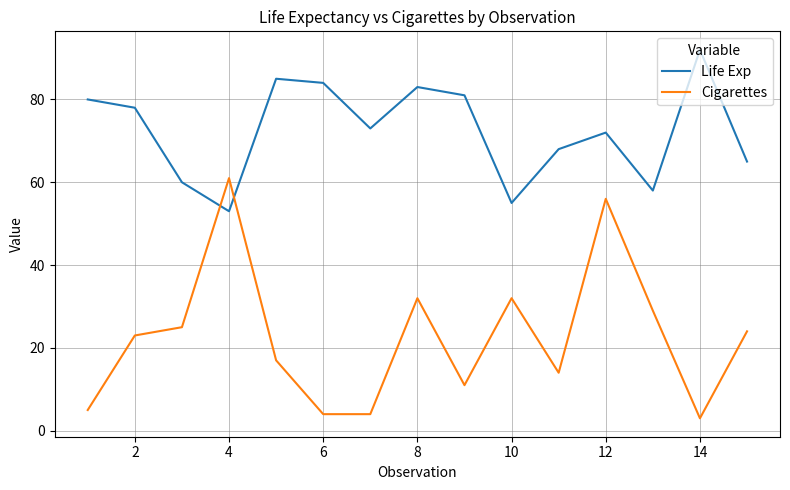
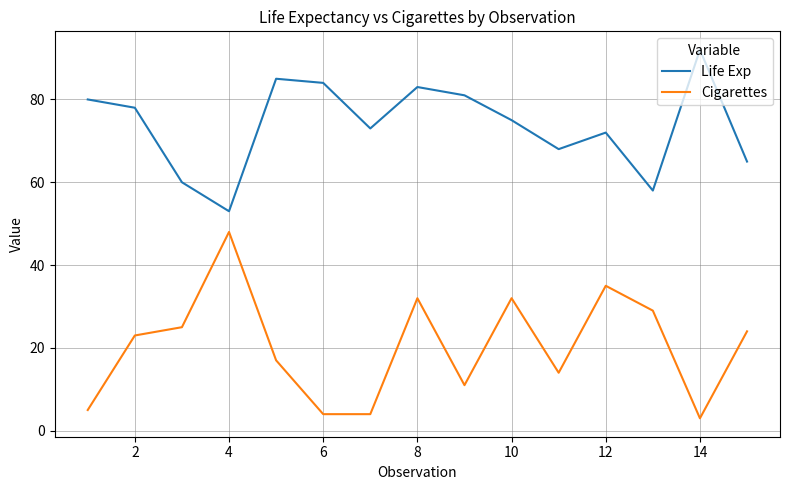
  {
    "Life Exp": {
      "2": 78,
      "4": 53,
      "6": 84,
      "8": 83,
-     "10": 55,
+     "10": 75,
      "12": 72
    },
    "Cigarettes": {
      "2": 23,
-     "4": 61,
+     "4": 48,
      "6": 4,
      "8": 32,
      "10": 32,
-     "12": 56,
+     "12": 35,
      "14": 3
    }
  }
